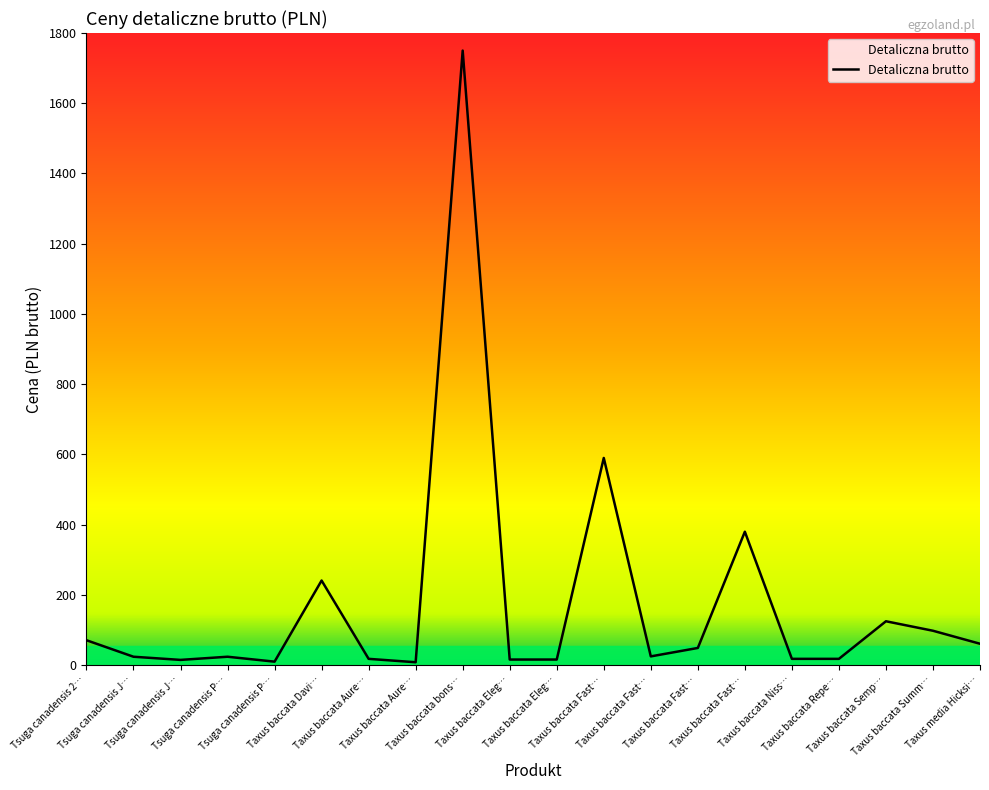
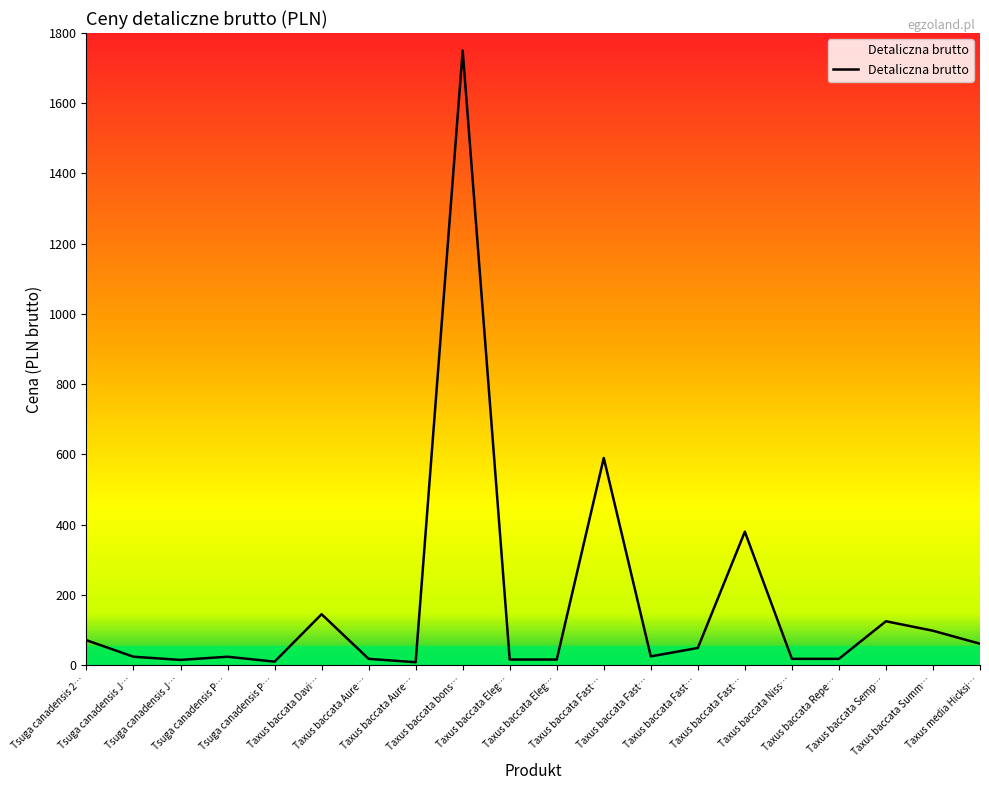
  {
    "Tsuga canadensis 2…": 70,
-   "Taxus baccata Davi…": 240,
+   "Taxus baccata Davi…": 150,
    "Taxus baccata bons…": 1750,
    "Taxus baccata Semp…": 130,
    "Taxus baccata Summ…": 100,
    "Taxus media Hicksi…": 60
  }
